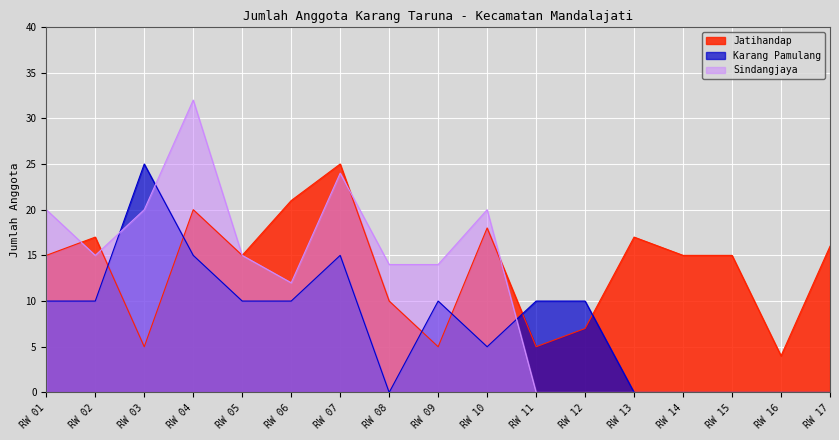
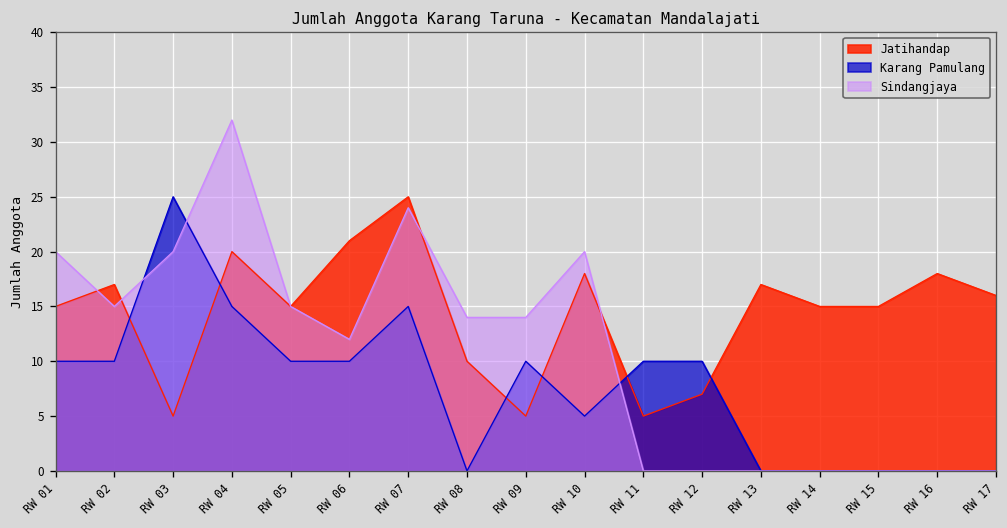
  {
    "Jatihandap": {
      "RW 01": 15,
      "RW 02": 17,
      "RW 03": 5,
      "RW 04": 20,
      "RW 06": 21,
      "RW 07": 25,
      "RW 08": 10,
      "RW 09": 5,
      "RW 10": 18,
      "RW 11": 5,
      "RW 12": 7,
      "RW 13": 17,
      "RW 14": 15,
      "RW 15": 15,
-     "RW 16": 4,
+     "RW 16": 18,
      "RW 17": 16
    },
    "Karang Pamulang": {
      "RW 01": 10,
      "RW 02": 10,
      "RW 03": 25,
      "RW 04": 15,
      "RW 05": 10,
      "RW 06": 10,
      "RW 07": 15,
      "RW 08": 0,
      "RW 09": 10,
      "RW 10": 5,
      "RW 11": 10,
      "RW 12": 10
    },
    "Sindangjaya": {
      "RW 01": 20,
      "RW 02": 15,
      "RW 03": 20,
      "RW 04": 32,
      "RW 06": 12,
      "RW 07": 24,
      "RW 08": 14,
      "RW 09": 14,
      "RW 10": 20,
      "RW 11": 0,
      "RW 12": 0
    }
  }
